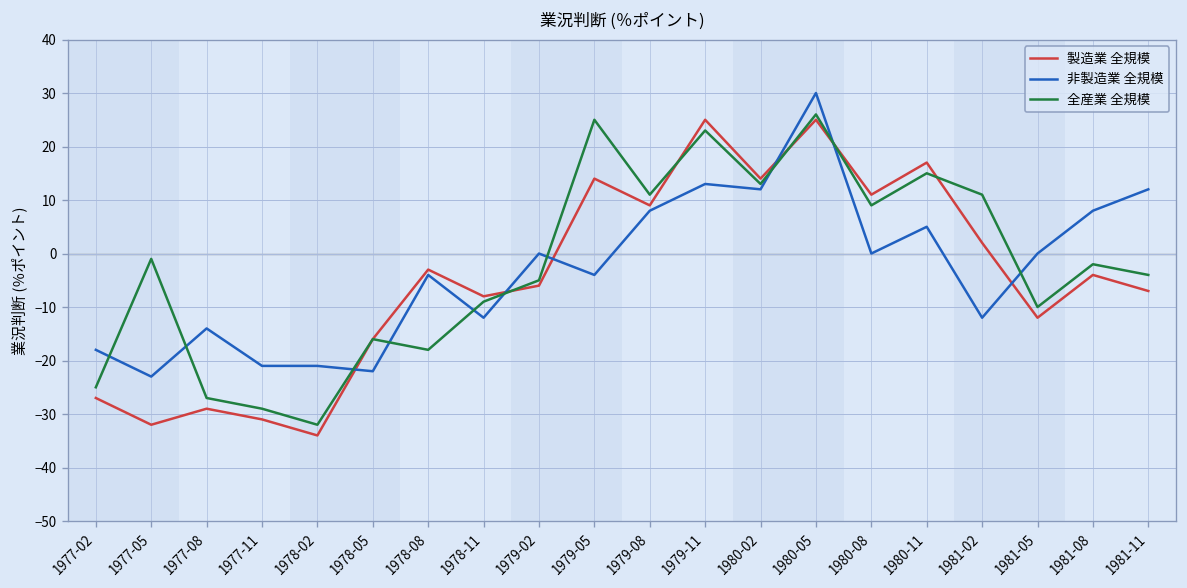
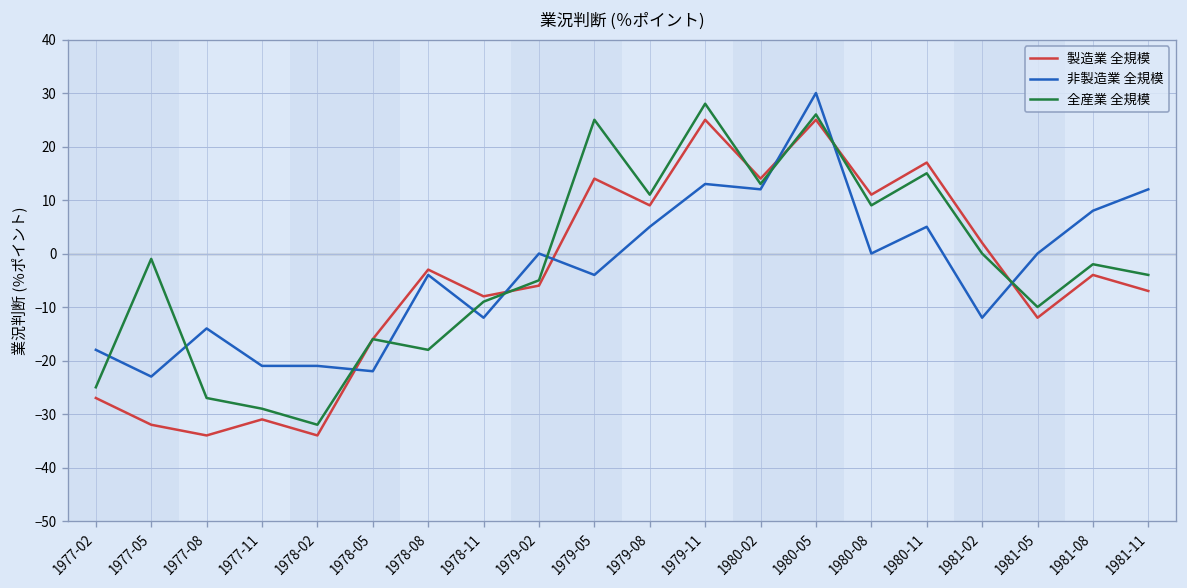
  {
    "製造業 全規模": {
      "1977-02": -27,
      "1977-05": -32,
-     "1977-08": -29,
+     "1977-08": -34,
      "1977-11": -31,
      "1978-02": -34,
      "1978-08": -3,
      "1978-11": -8,
      "1979-02": -6,
      "1979-05": 14,
      "1979-08": 9,
      "1979-11": 25,
      "1980-02": 14,
      "1980-05": 25,
      "1980-08": 11,
      "1980-11": 17,
      "1981-02": 2,
      "1981-05": -12,
      "1981-08": -4,
      "1981-11": -7
    },
    "非製造業 全規模": {
      "1977-02": -18,
      "1977-05": -23,
      "1977-08": -14,
      "1977-11": -21,
      "1978-02": -21,
      "1978-05": -22,
      "1978-08": -4,
      "1978-11": -12,
      "1979-02": 0,
      "1979-05": -4,
-     "1979-08": 8,
+     "1979-08": 5,
      "1979-11": 13,
      "1980-02": 12,
      "1980-05": 30,
      "1980-08": 0,
      "1980-11": 5,
      "1981-02": -12,
      "1981-05": 0,
      "1981-08": 8,
      "1981-11": 12
    },
    "全産業 全規模": {
      "1977-02": -25,
      "1977-05": -1,
      "1977-08": -27,
      "1977-11": -29,
      "1978-02": -32,
      "1978-08": -18,
      "1978-11": -9,
      "1979-02": -5,
      "1979-05": 25,
      "1979-08": 11,
-     "1979-11": 23,
+     "1979-11": 28,
      "1980-02": 13,
      "1980-05": 26,
      "1980-08": 9,
      "1980-11": 15,
-     "1981-02": 11,
+     "1981-02": 0,
      "1981-05": -10,
      "1981-08": -2,
      "1981-11": -4
    }
  }
